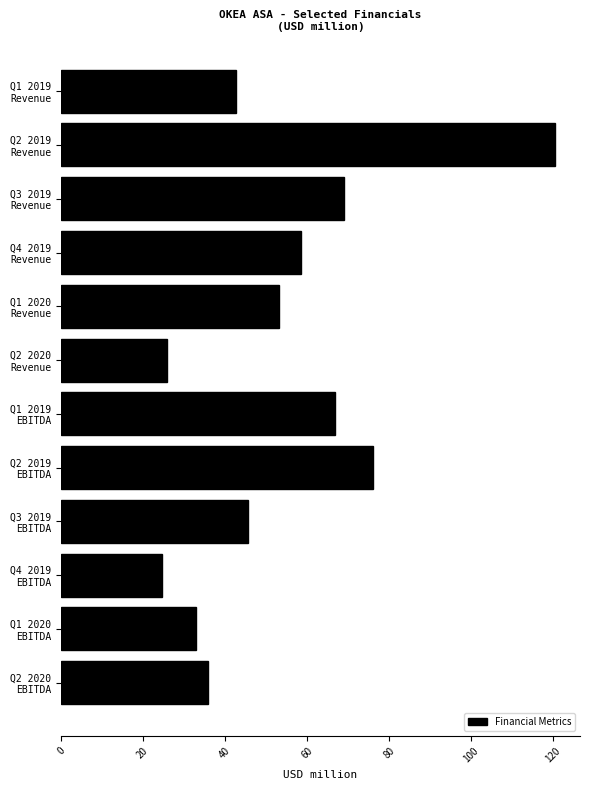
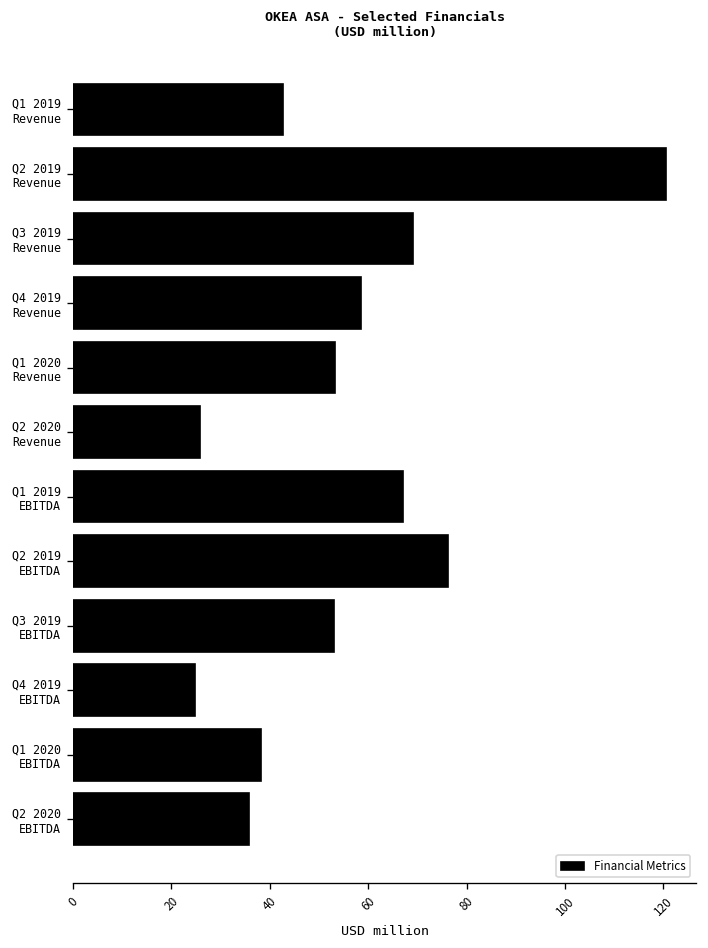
  {
    "Q1 2019 Revenue": 43,
    "Q2 2019 Revenue": 121,
    "Q3 2019 Revenue": 69,
    "Q4 2019 Revenue": 59,
    "Q1 2020 Revenue": 53,
    "Q2 2020 Revenue": 26,
    "Q1 2019 EBITDA": 67,
    "Q2 2019 EBITDA": 76,
-   "Q3 2019 EBITDA": 46,
+   "Q3 2019 EBITDA": 53,
    "Q4 2019 EBITDA": 25,
-   "Q1 2020 EBITDA": 33,
+   "Q1 2020 EBITDA": 38,
    "Q2 2020 EBITDA": 36
  }
